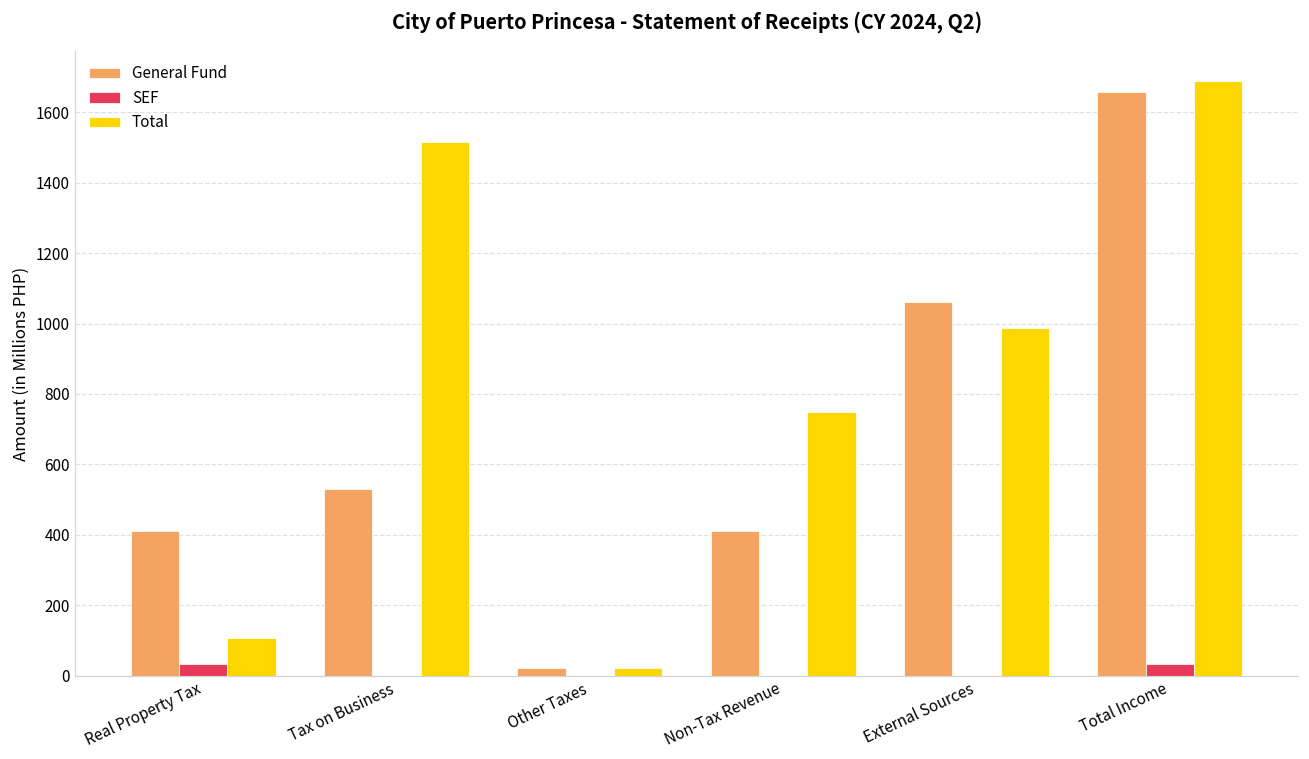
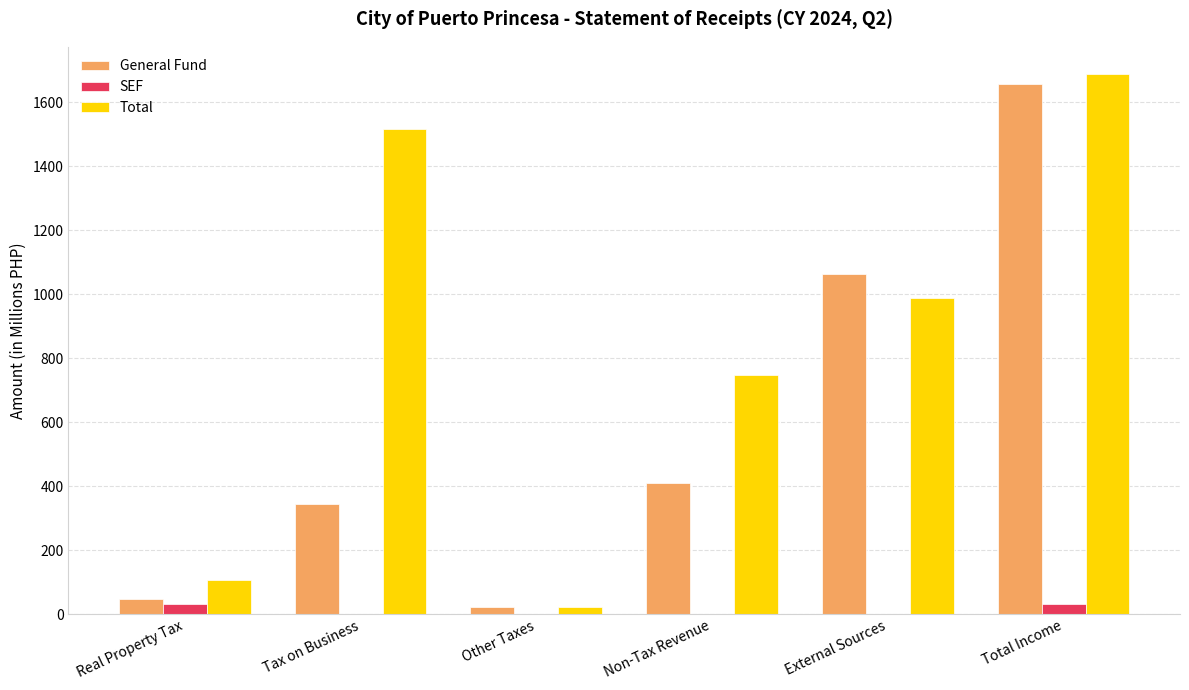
  {
    "General Fund": {
-     "Real Property Tax": 410,
-     "Tax on Business": 530,
+     "Real Property Tax": 50,
+     "Tax on Business": 350,
      "Other Taxes": 20,
      "Non-Tax Revenue": 410,
      "External Sources": 1060,
      "Total Income": 1660
    },
    "SEF": {
      "Real Property Tax": 30,
      "Tax on Business": 0,
      "Other Taxes": 0,
      "Non-Tax Revenue": 0,
      "External Sources": 0,
      "Total Income": 30
    },
    "Total": {
      "Real Property Tax": 110,
      "Tax on Business": 1520,
      "Other Taxes": 20,
      "Non-Tax Revenue": 750,
      "External Sources": 990,
      "Total Income": 1690
    }
  }
